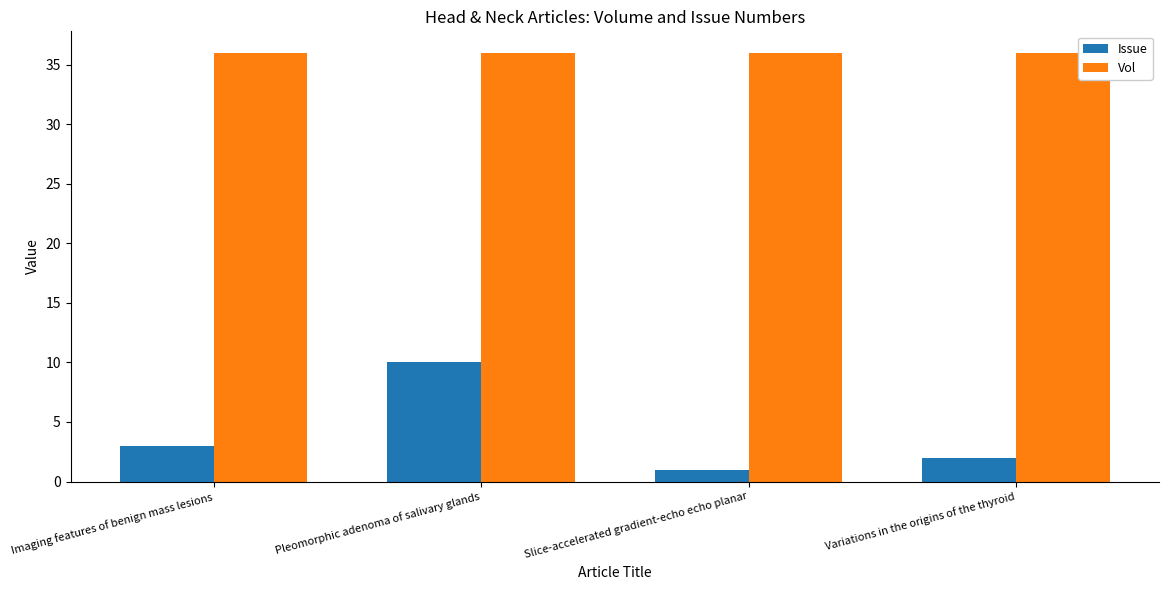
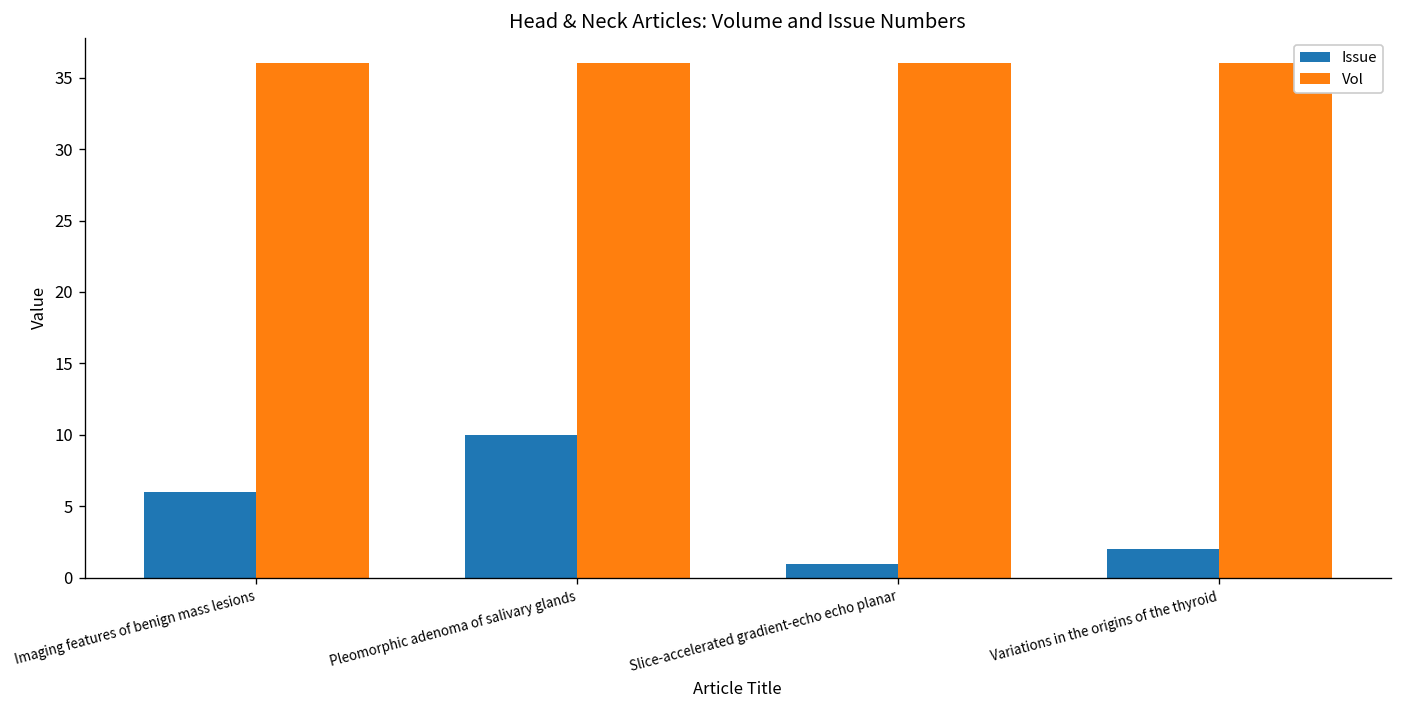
  {
    "Issue": {
-     "Imaging features of benign mass lesions": 3,
+     "Imaging features of benign mass lesions": 6,
      "Pleomorphic adenoma of salivary glands": 10,
      "Slice-accelerated gradient-echo echo planar": 1,
      "Variations in the origins of the thyroid": 2
    },
    "Vol": {
      "Imaging features of benign mass lesions": 36,
      "Pleomorphic adenoma of salivary glands": 36,
      "Slice-accelerated gradient-echo echo planar": 36,
      "Variations in the origins of the thyroid": 36
    }
  }
